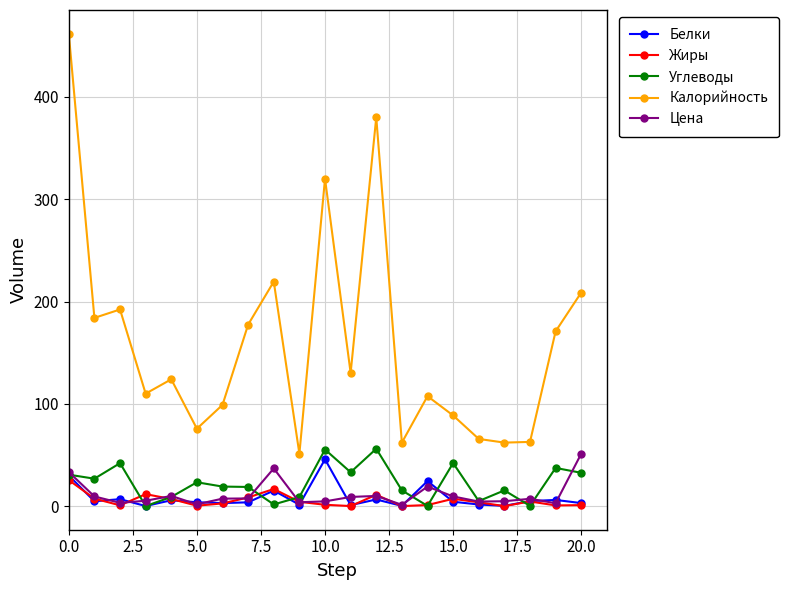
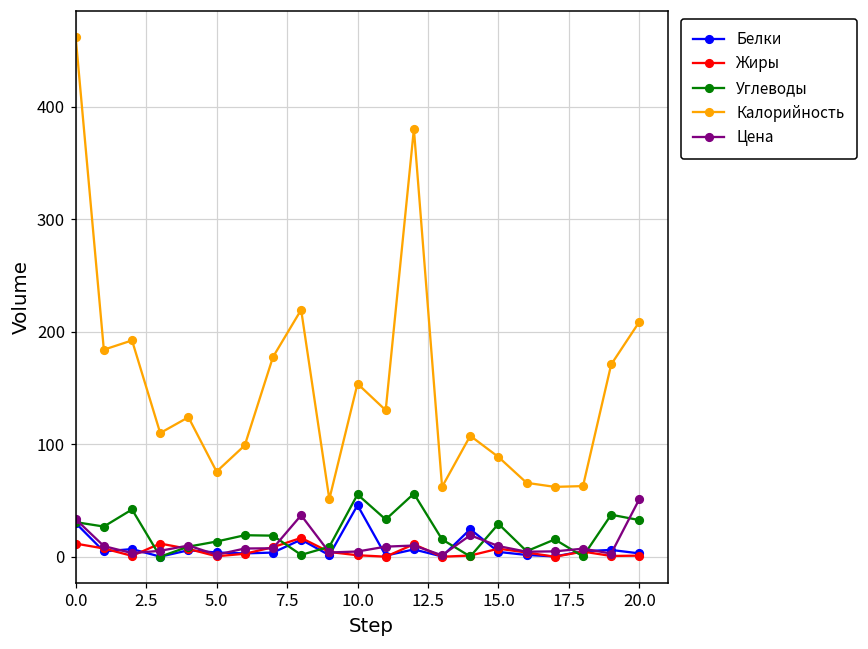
  {
    "Белки": {
      "10.0": 46,
      "15.0": 4
    },
    "Жиры": {
-     "0.0": 26,
+     "0.0": 12,
      "10.0": 1
    },
    "Углеводы": {
-     "5.0": 23,
+     "5.0": 14,
      "10.0": 55,
-     "15.0": 42,
+     "15.0": 29,
      "20.0": 33
    },
    "Калорийность": {
      "0.0": 462,
      "5.0": 76,
-     "10.0": 320,
+     "10.0": 154,
      "15.0": 89,
      "20.0": 209
    },
    "Цена": {
      "0.0": 33,
      "10.0": 5,
      "20.0": 51
    }
  }
